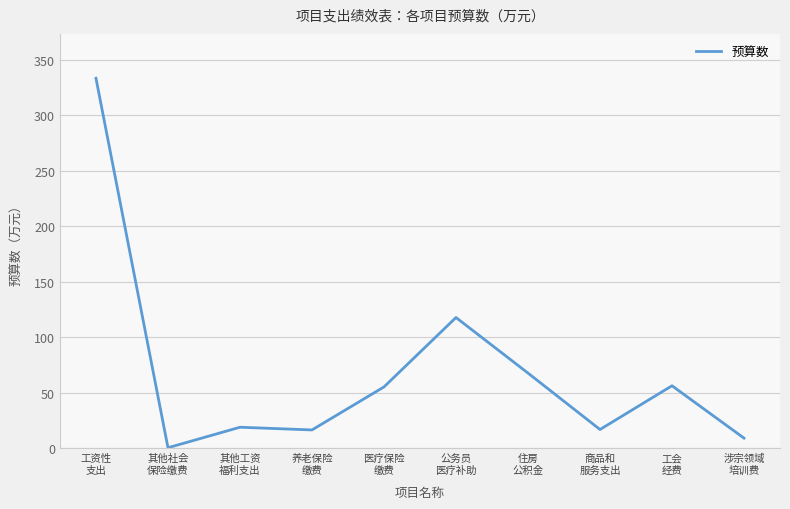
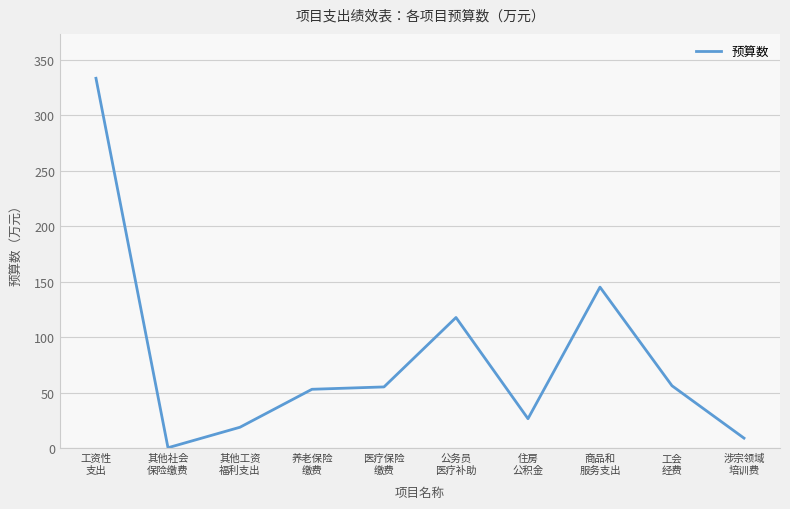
  {
    "工资性 支出": 333,
    "其他社会 保险缴费": 0,
    "其他工资 福利支出": 19,
-   "养老保险 缴费": 16,
+   "养老保险 缴费": 53,
    "医疗保险 缴费": 55,
    "公务员 医疗补助": 118,
-   "住房 公积金": 68,
-   "商品和 服务支出": 17,
+   "住房 公积金": 27,
+   "商品和 服务支出": 145,
    "工会 经费": 56,
    "涉宗领域 培训费": 9
  }
